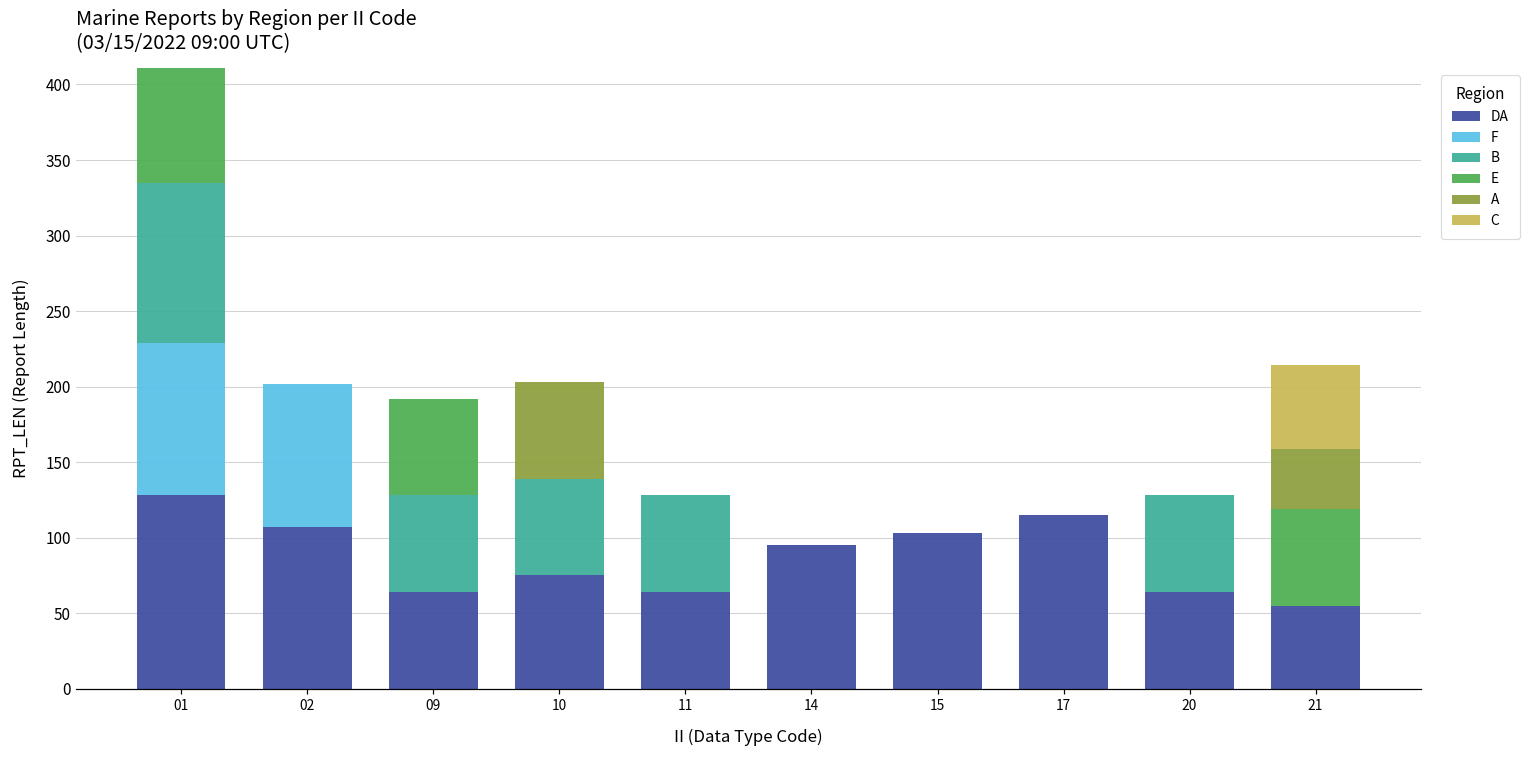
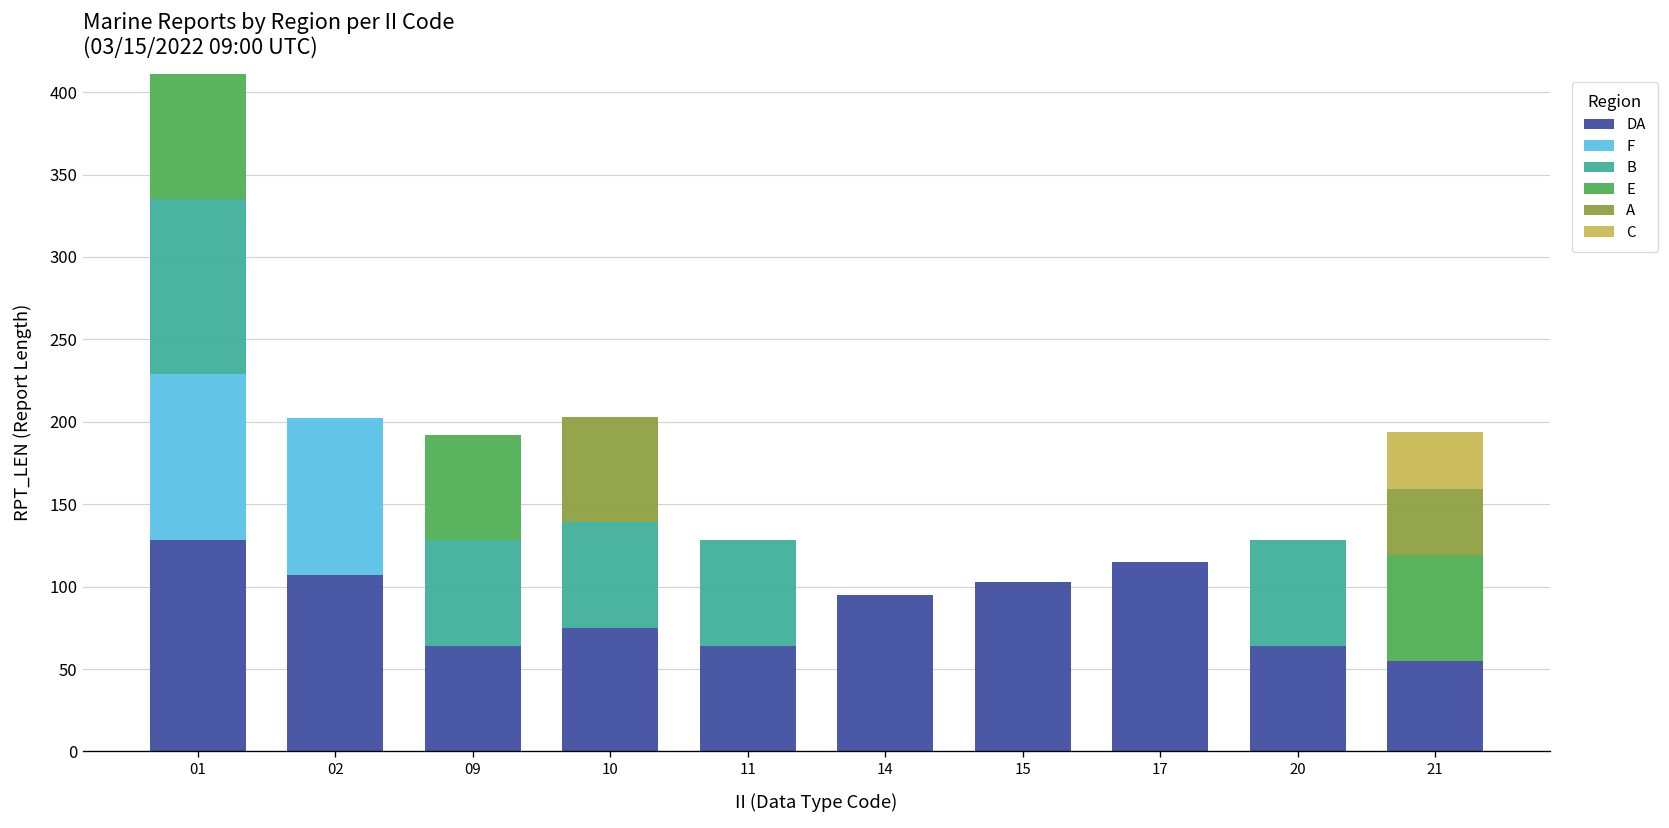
  {
    "DA": {
      "01": 128,
      "02": 107,
      "09": 64,
      "10": 75,
      "11": 64,
      "14": 95,
      "15": 103,
      "17": 115,
      "20": 64,
      "21": 55
    },
    "F": {
      "01": 101,
      "02": 95,
      "09": 0,
      "10": 0,
      "11": 0,
      "14": 0,
      "15": 0,
      "17": 0,
      "20": 0,
      "21": 0
    },
    "B": {
      "01": 106,
      "02": 0,
      "09": 64,
      "10": 64,
      "11": 64,
      "14": 0,
      "15": 0,
      "17": 0,
      "20": 64,
      "21": 0
    },
    "E": {
      "01": 76,
      "02": 0,
      "09": 64,
      "10": 0,
      "11": 0,
      "14": 0,
      "15": 0,
      "17": 0,
      "20": 0,
      "21": 64
    },
    "A": {
      "01": 0,
      "02": 0,
      "09": 0,
      "10": 64,
      "11": 0,
      "14": 0,
      "15": 0,
      "17": 0,
      "20": 0,
      "21": 40
    },
    "C": {
      "01": 0,
      "02": 0,
      "09": 0,
      "10": 0,
      "11": 0,
      "14": 0,
      "15": 0,
      "17": 0,
      "20": 0,
-     "21": 55
+     "21": 35
    }
  }
